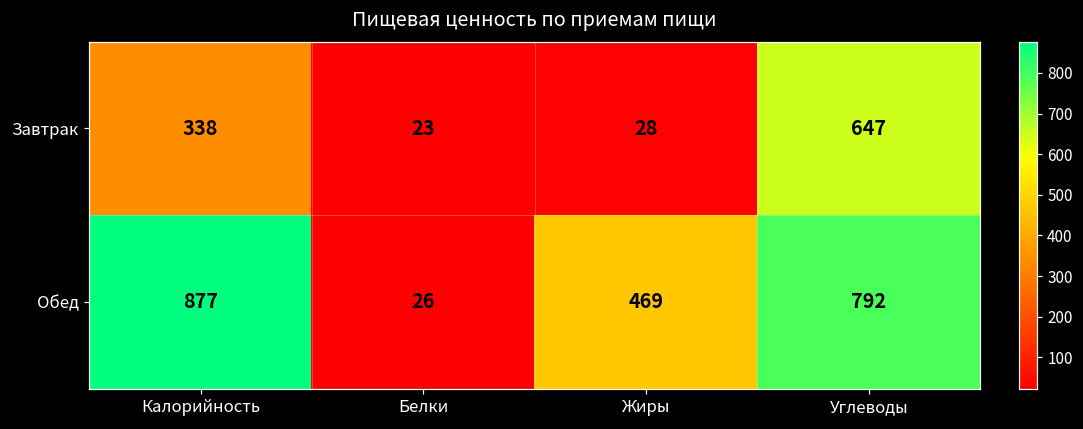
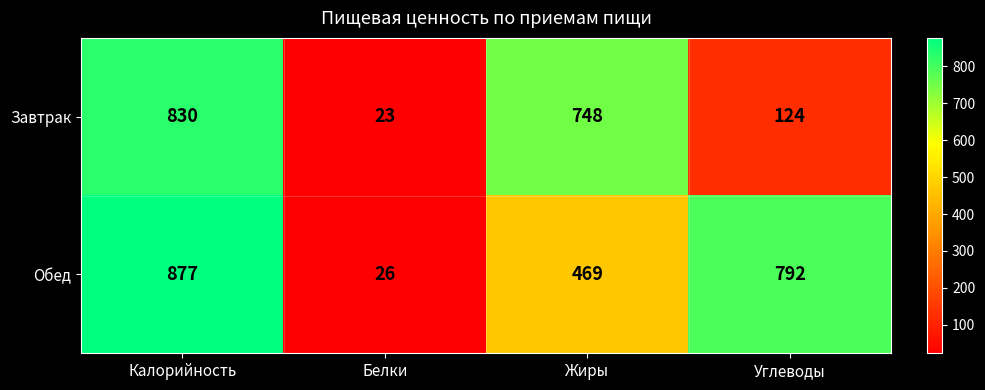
  {
    "Завтрак": {
-     "Калорийность": 338,
+     "Калорийность": 830,
      "Белки": 23,
-     "Жиры": 28,
-     "Углеводы": 647
+     "Жиры": 748,
+     "Углеводы": 124
    },
    "Обед": {
      "Калорийность": 877,
      "Белки": 26,
      "Жиры": 469,
      "Углеводы": 792
    }
  }
